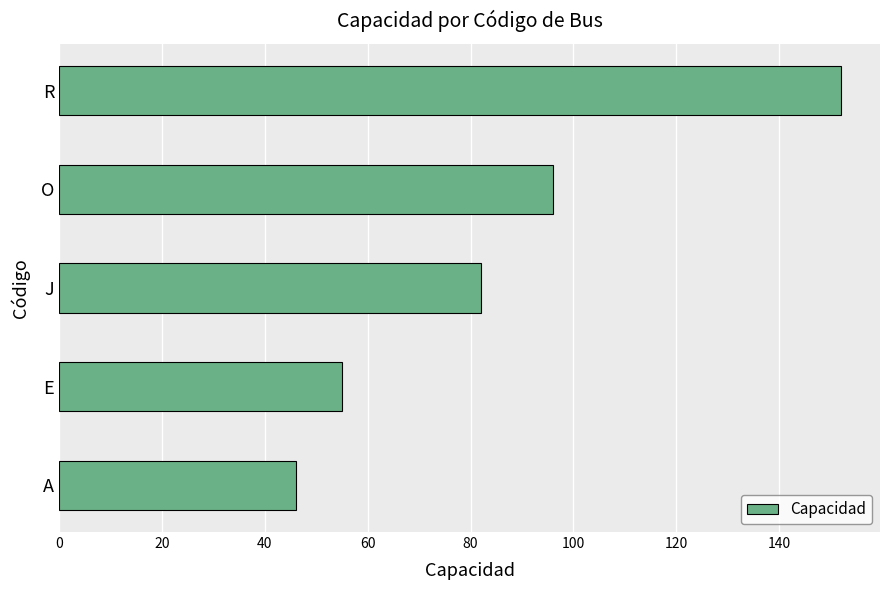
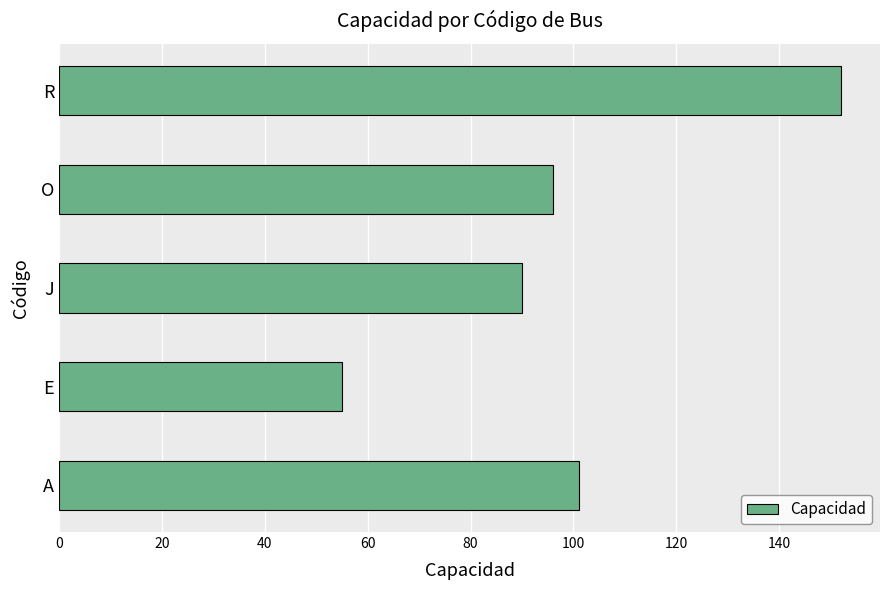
  {
    "R": 152,
    "O": 96,
-   "J": 82,
+   "J": 90,
    "E": 55,
-   "A": 46
+   "A": 101
  }
